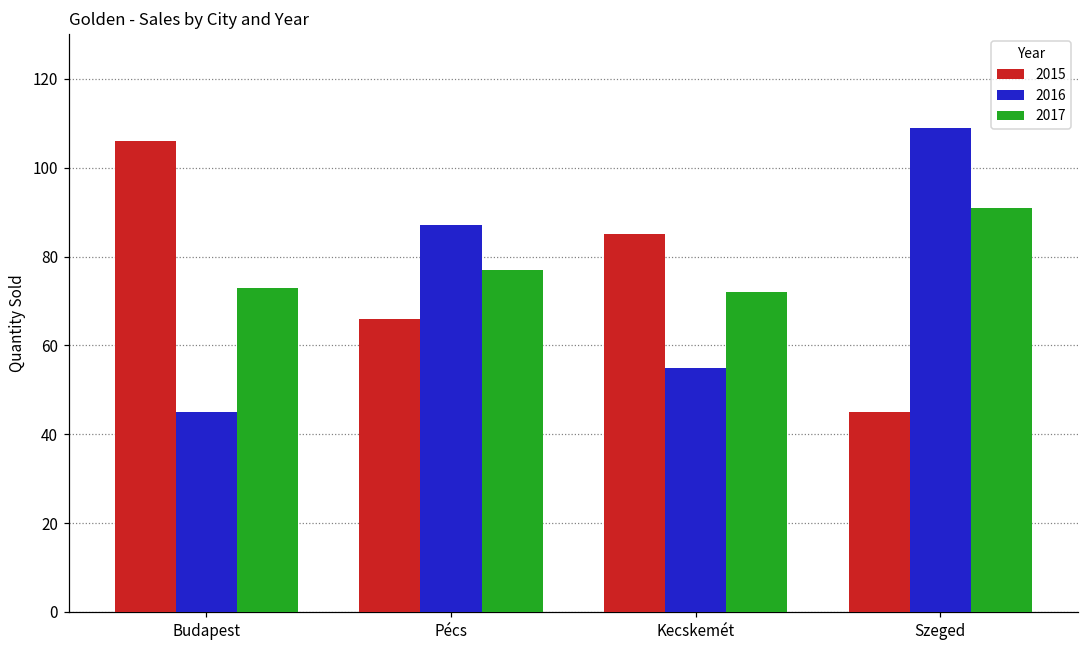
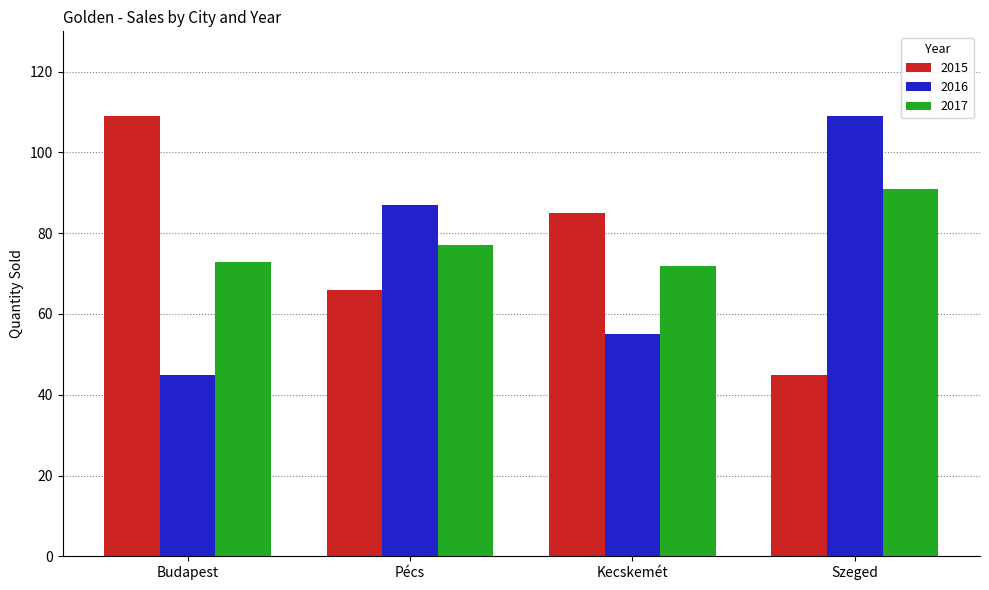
  {
    "2015": {
-     "Budapest": 106,
+     "Budapest": 109,
      "Pécs": 66,
      "Kecskemét": 85,
      "Szeged": 45
    },
    "2016": {
      "Budapest": 45,
      "Pécs": 87,
      "Kecskemét": 55,
      "Szeged": 109
    },
    "2017": {
      "Budapest": 73,
      "Pécs": 77,
      "Kecskemét": 72,
      "Szeged": 91
    }
  }
